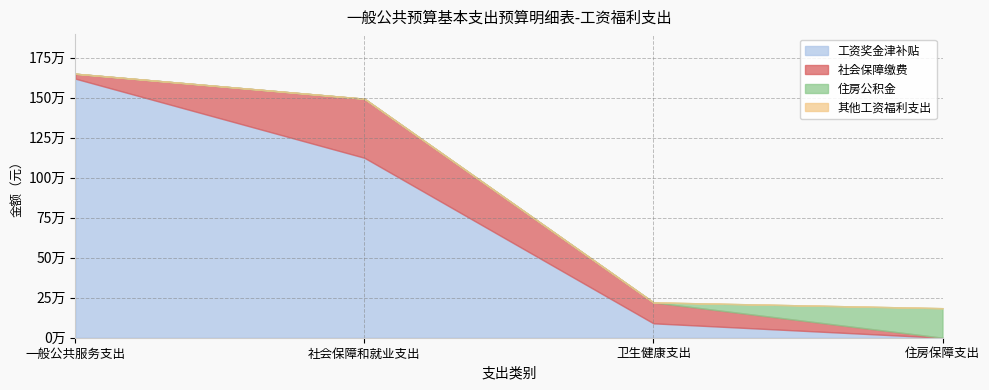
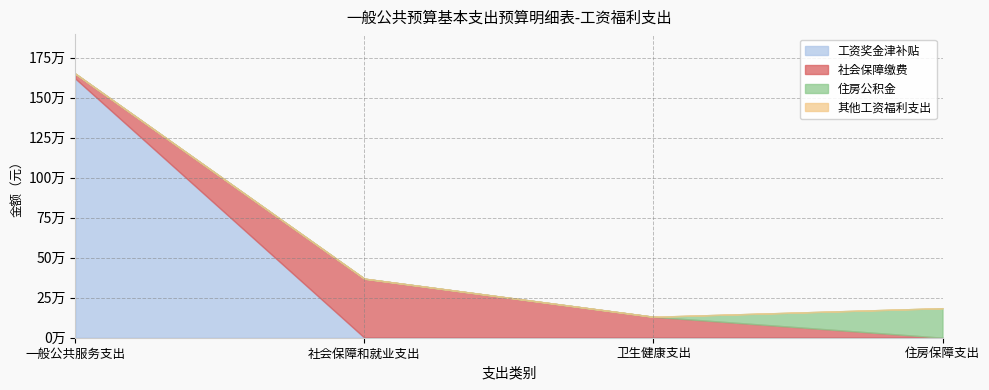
  {
    "工资奖金津补贴": {
      "一般公共服务支出": "162万",
-     "社会保障和就业支出": "113万",
-     "卫生健康支出": "9万"
+     "社会保障和就业支出": "0万",
+     "卫生健康支出": "0万"
    }
  }
